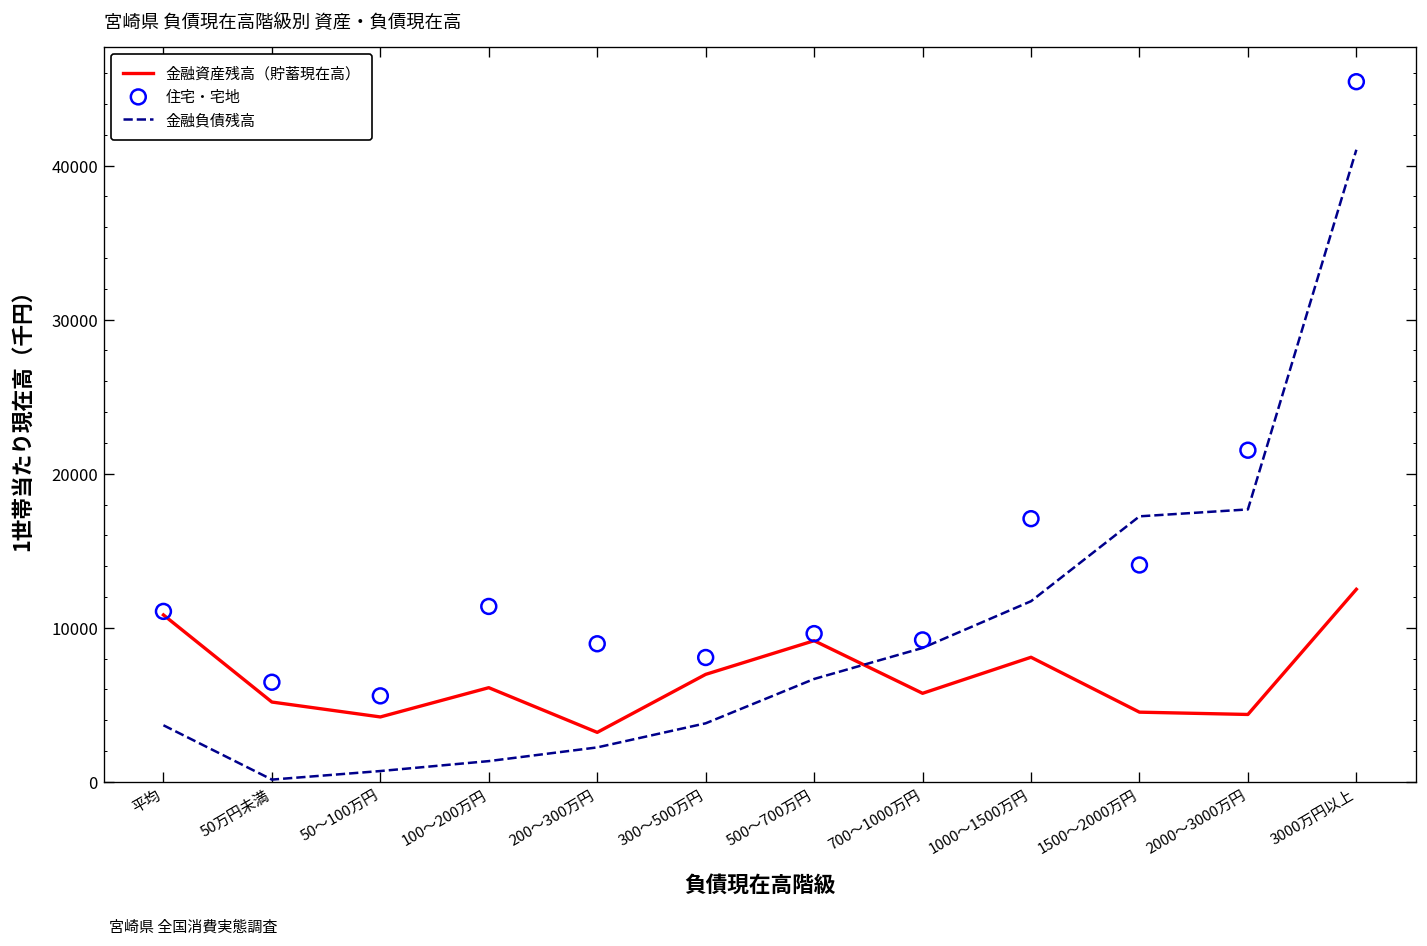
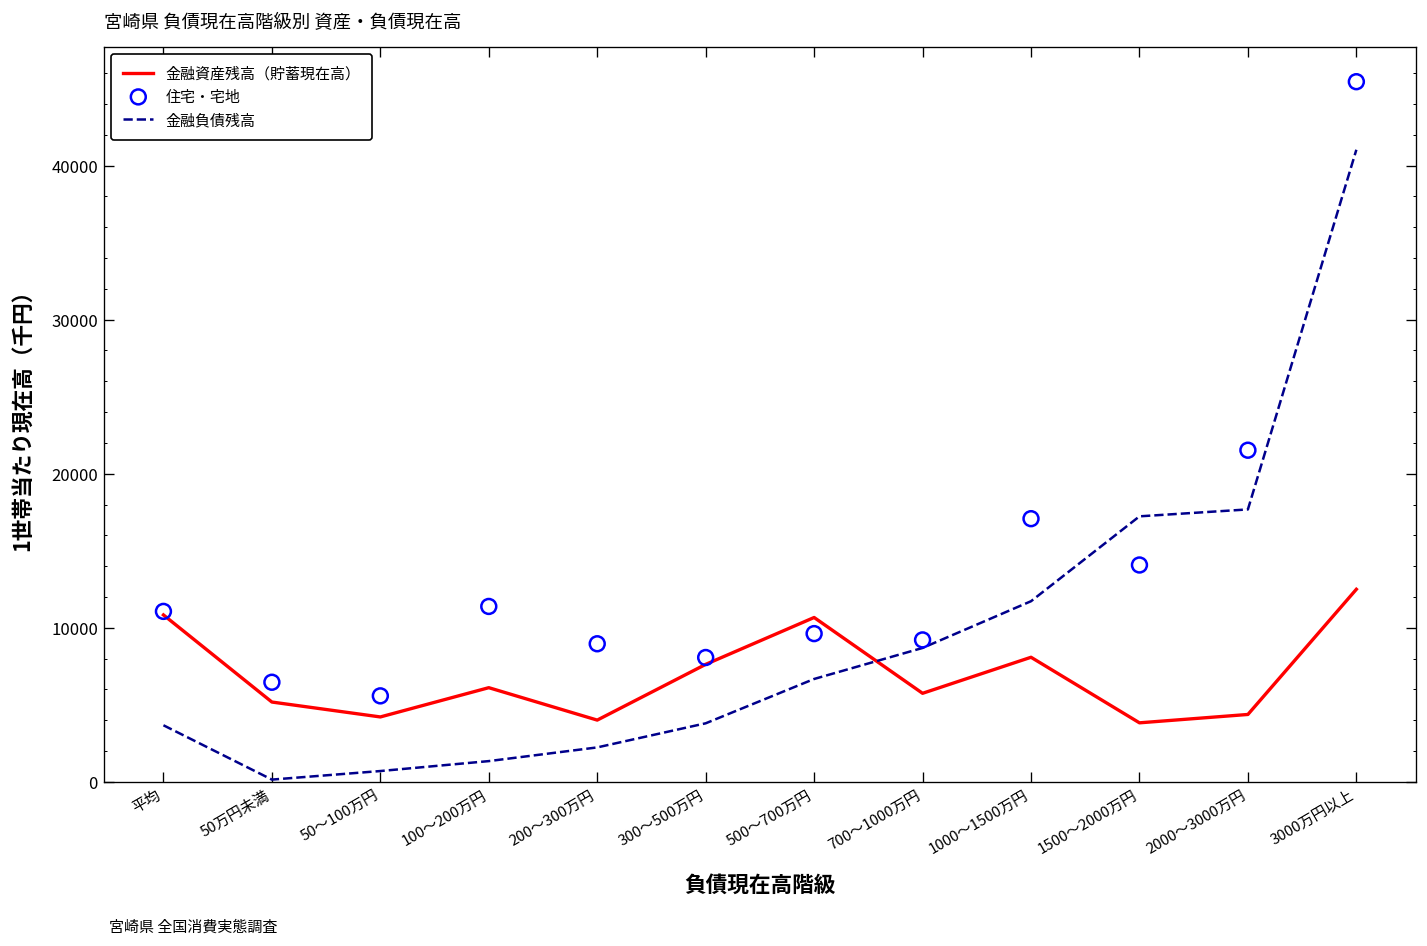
  {
    "金融資産残高（貯蓄現在高）": {
      "平均": 10800,
      "50万円未満": 5200,
      "50～100万円": 4200,
      "100～200万円": 6100,
-     "200～300万円": 3200,
-     "300～500万円": 7000,
-     "500～700万円": 9200,
+     "200～300万円": 4000,
+     "300～500万円": 7600,
+     "500～700万円": 10700,
      "700～1000万円": 5700,
      "1000～1500万円": 8100,
-     "1500～2000万円": 4500,
+     "1500～2000万円": 3800,
      "2000～3000万円": 4400,
      "3000万円以上": 12500
    },
    "金融負債残高": {
      "平均": 3700,
      "50万円未満": 100,
      "50～100万円": 700,
      "100～200万円": 1300,
      "200～300万円": 2200,
      "300～500万円": 3800,
      "500～700万円": 6700,
      "700～1000万円": 8700,
      "1000～1500万円": 11700,
      "1500～2000万円": 17200,
      "2000～3000万円": 17700,
      "3000万円以上": 41000
    }
  }
